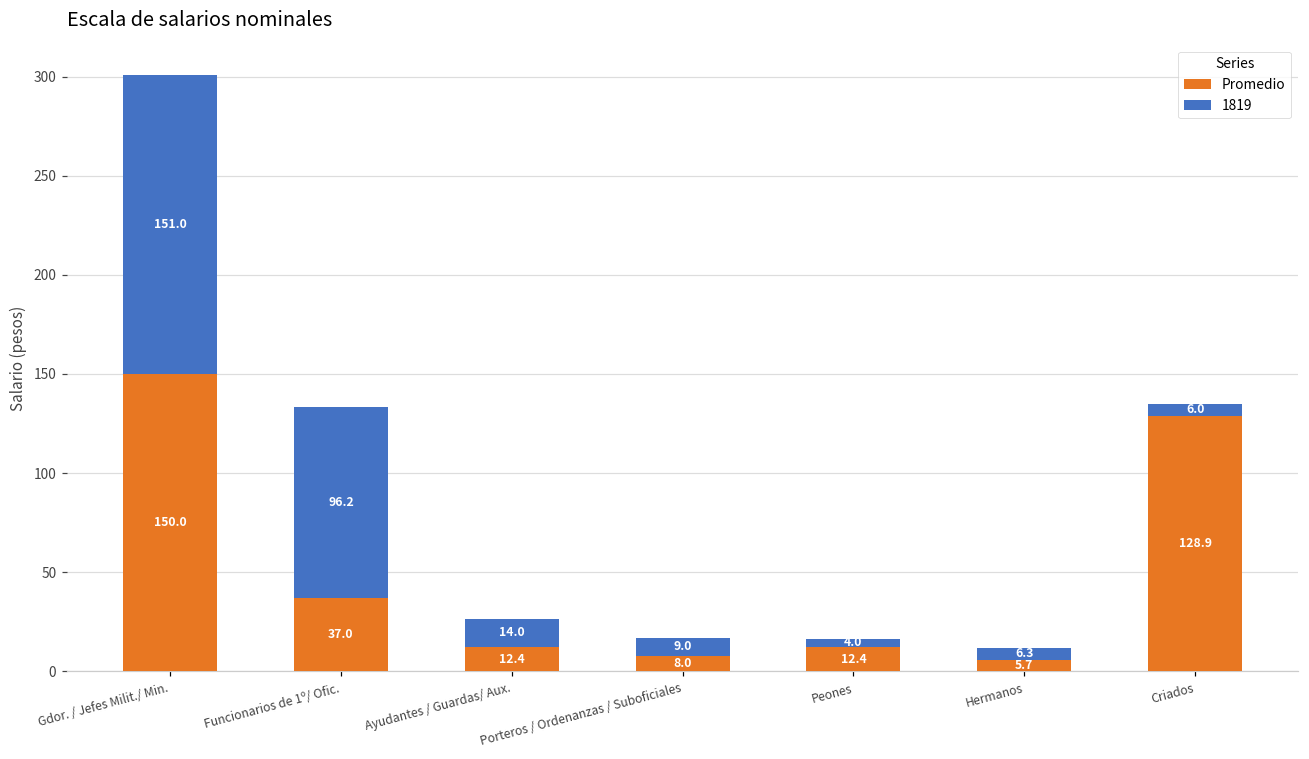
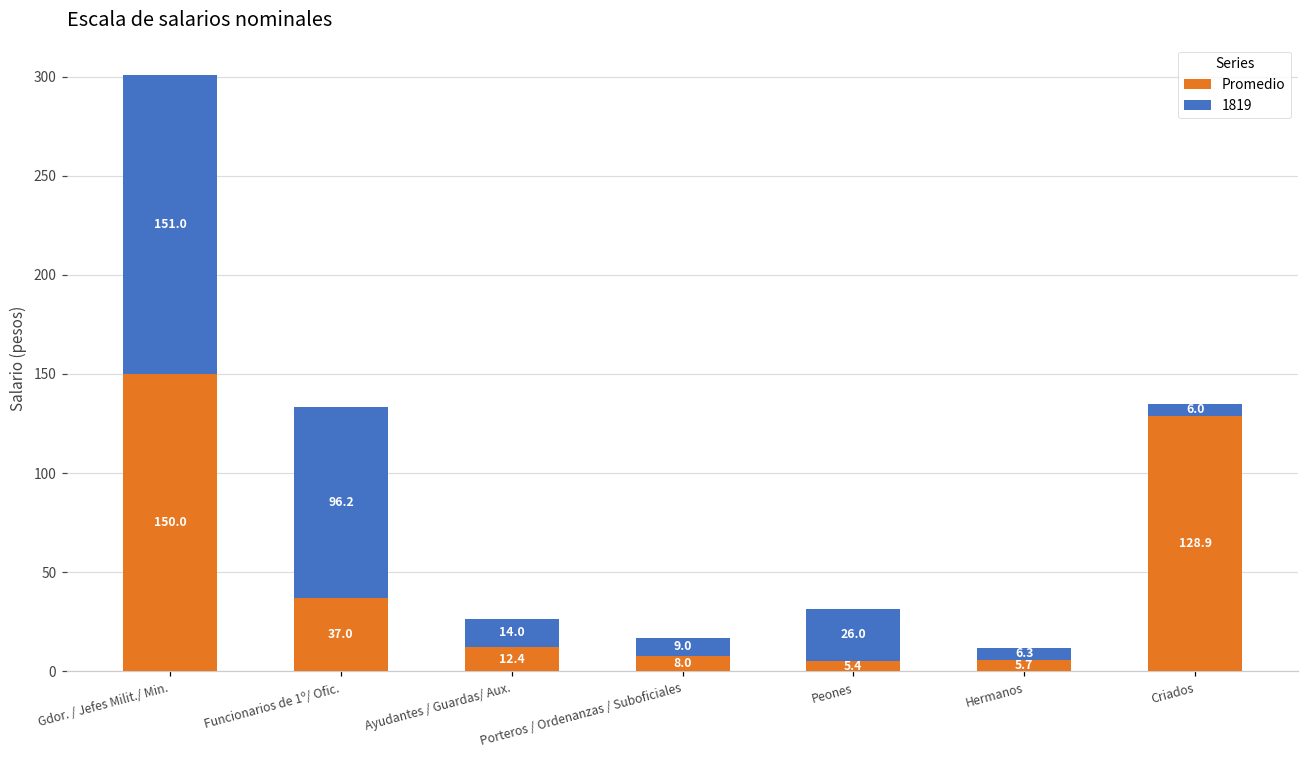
  {
    "Promedio": {
      "Gdor. / Jefes Milit./ Min.": 150.0,
      "Funcionarios de 1º/ Ofic.": 37.0,
      "Ayudantes / Guardas/ Aux.": 12.4,
      "Porteros / Ordenanzas / Suboficiales": 8.0,
-     "Peones": 12.4,
+     "Peones": 5.4,
      "Criados": 128.9
    },
    "1819": {
      "Gdor. / Jefes Milit./ Min.": 151.0,
      "Funcionarios de 1º/ Ofic.": 96.2,
      "Ayudantes / Guardas/ Aux.": 14.0,
      "Porteros / Ordenanzas / Suboficiales": 9.0,
-     "Peones": 4.0,
+     "Peones": 26.0,
      "Criados": 6.0
    }
  }
